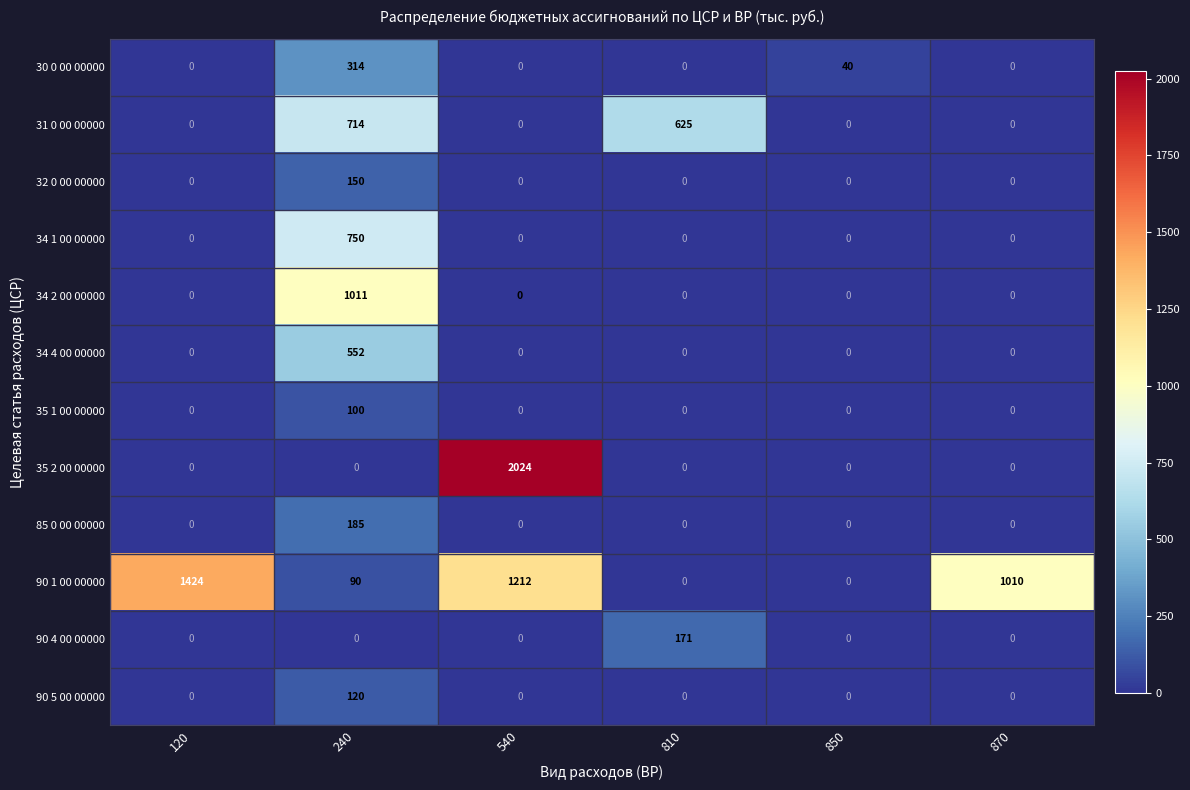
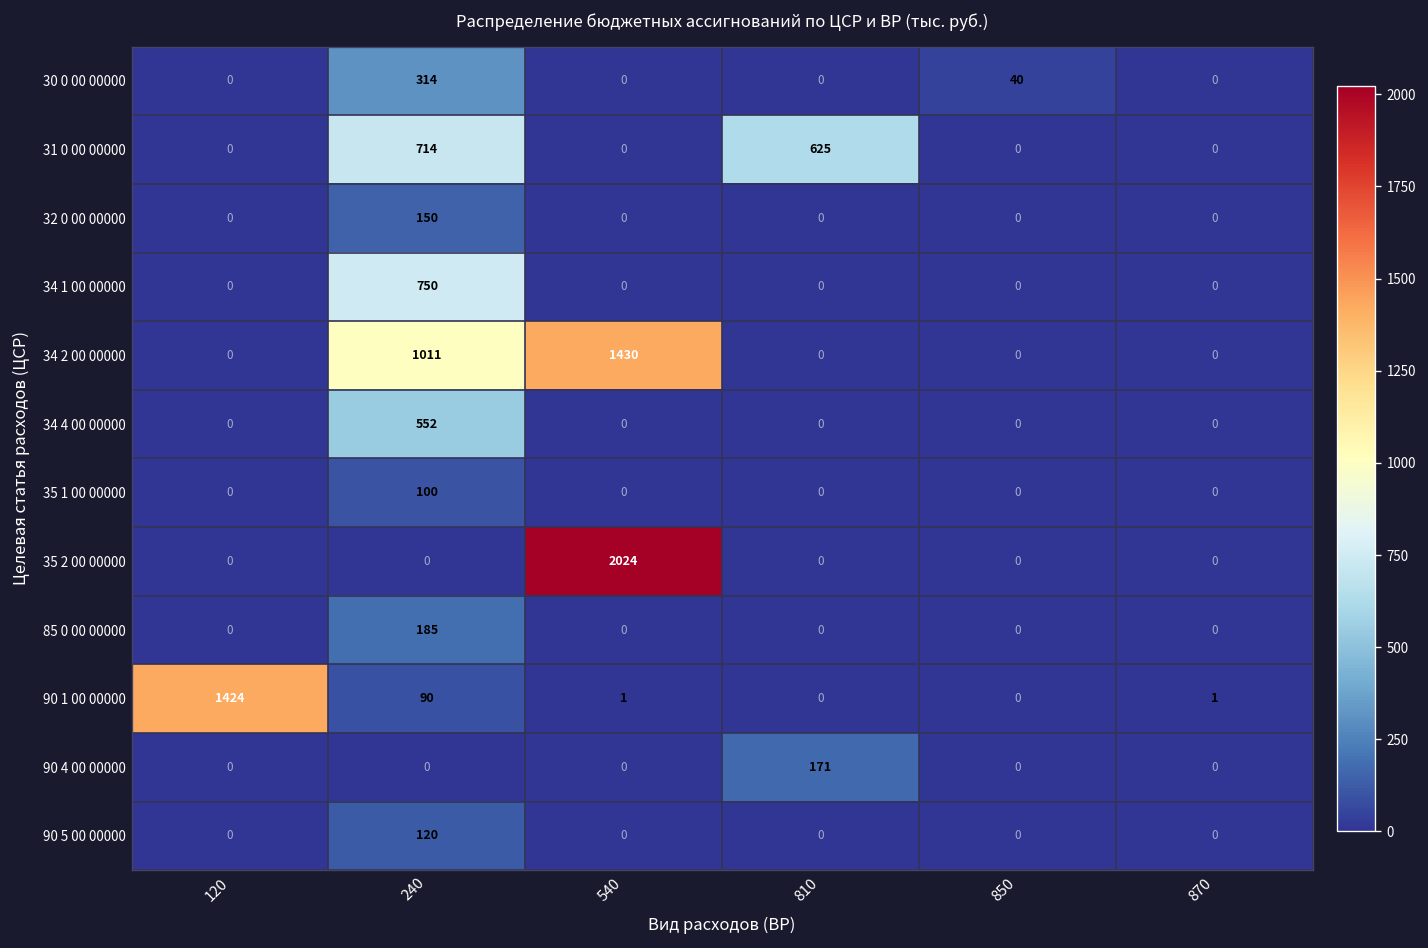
  {
    "30 0 00 00000": {
      "120": 0,
      "240": 314,
      "540": 0,
      "810": 0,
      "850": 40,
      "870": 0
    },
    "31 0 00 00000": {
      "120": 0,
      "240": 714,
      "540": 0,
      "810": 625,
      "850": 0,
      "870": 0
    },
    "32 0 00 00000": {
      "120": 0,
      "240": 150,
      "540": 0,
      "810": 0,
      "850": 0,
      "870": 0
    },
    "34 1 00 00000": {
      "120": 0,
      "240": 750,
      "540": 0,
      "810": 0,
      "850": 0,
      "870": 0
    },
    "34 2 00 00000": {
      "120": 0,
      "240": 1011,
-     "540": 0,
+     "540": 1430,
      "810": 0,
      "850": 0,
      "870": 0
    },
    "34 4 00 00000": {
      "120": 0,
      "240": 552,
      "540": 0,
      "810": 0,
      "850": 0,
      "870": 0
    },
    "35 1 00 00000": {
      "120": 0,
      "240": 100,
      "540": 0,
      "810": 0,
      "850": 0,
      "870": 0
    },
    "35 2 00 00000": {
      "120": 0,
      "240": 0,
      "540": 2024,
      "810": 0,
      "850": 0,
      "870": 0
    },
    "85 0 00 00000": {
      "120": 0,
      "240": 185,
      "540": 0,
      "810": 0,
      "850": 0,
      "870": 0
    },
    "90 1 00 00000": {
      "120": 1424,
      "240": 90,
-     "540": 1212,
+     "540": 1,
      "810": 0,
      "850": 0,
-     "870": 1010
+     "870": 1
    },
    "90 4 00 00000": {
      "120": 0,
      "240": 0,
      "540": 0,
      "810": 171,
      "850": 0,
      "870": 0
    },
    "90 5 00 00000": {
      "120": 0,
      "240": 120,
      "540": 0,
      "810": 0,
      "850": 0,
      "870": 0
    }
  }
